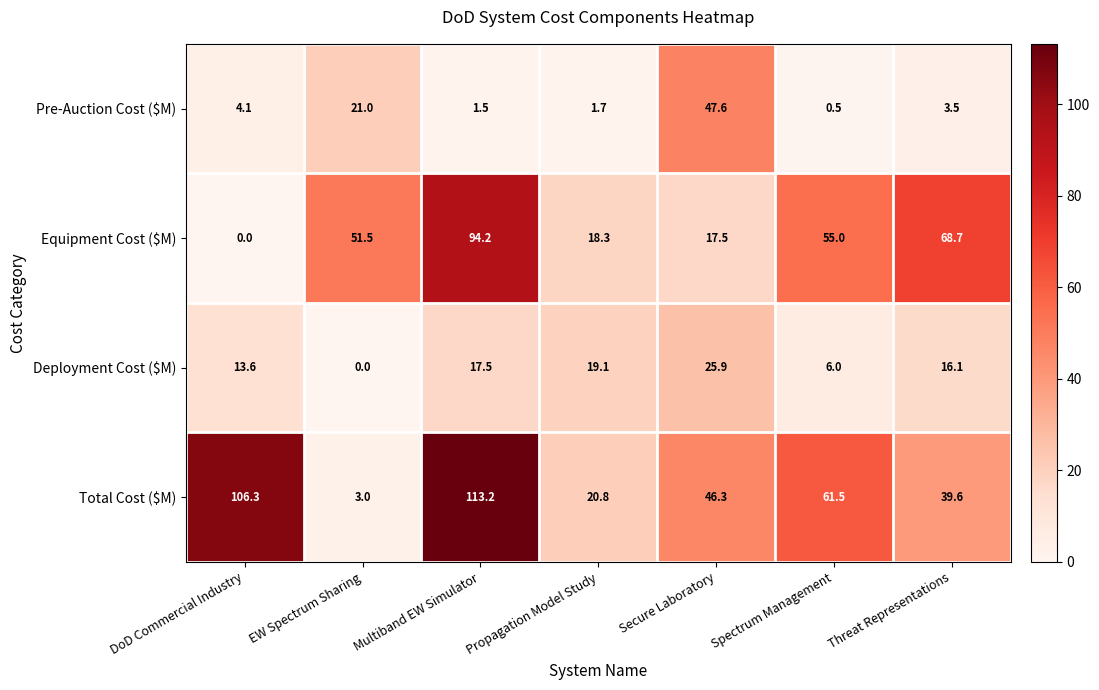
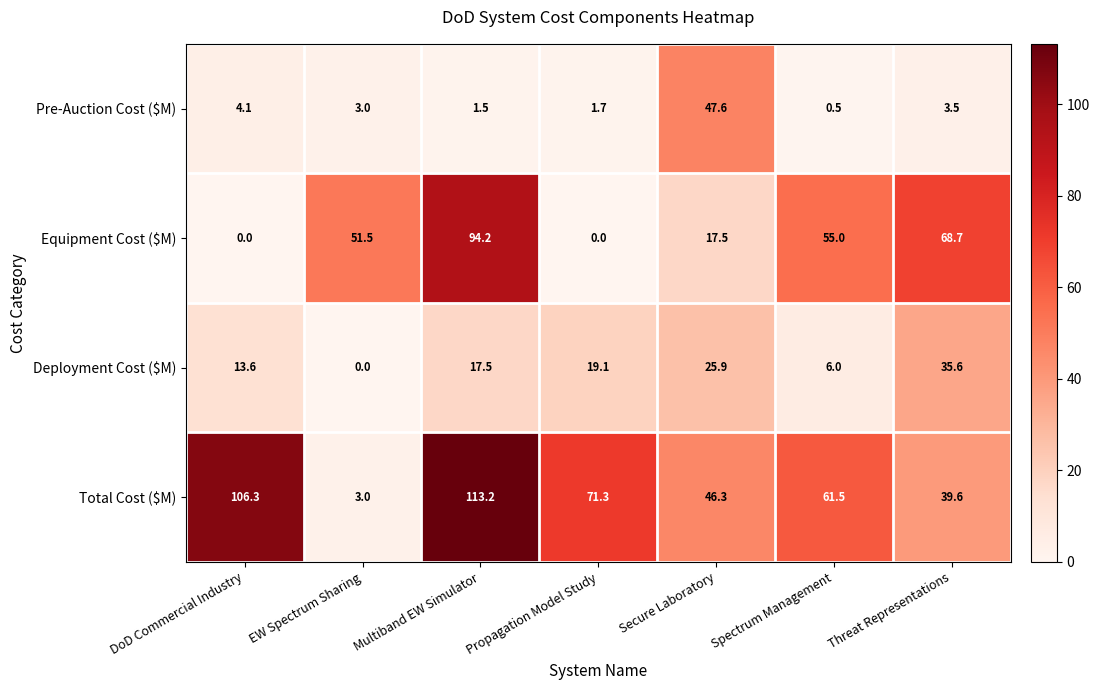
  {
    "Pre-Auction Cost ($M)": {
      "DoD Commercial Industry": 4.1,
-     "EW Spectrum Sharing": 21.0,
+     "EW Spectrum Sharing": 3.0,
      "Multiband EW Simulator": 1.5,
      "Propagation Model Study": 1.7,
      "Secure Laboratory": 47.6,
      "Spectrum Management": 0.5,
      "Threat Representations": 3.5
    },
    "Equipment Cost ($M)": {
      "DoD Commercial Industry": 0.0,
      "EW Spectrum Sharing": 51.5,
      "Multiband EW Simulator": 94.2,
-     "Propagation Model Study": 18.3,
+     "Propagation Model Study": 0.0,
      "Secure Laboratory": 17.5,
      "Spectrum Management": 55.0,
      "Threat Representations": 68.7
    },
    "Deployment Cost ($M)": {
      "DoD Commercial Industry": 13.6,
      "EW Spectrum Sharing": 0.0,
      "Multiband EW Simulator": 17.5,
      "Propagation Model Study": 19.1,
      "Secure Laboratory": 25.9,
      "Spectrum Management": 6.0,
-     "Threat Representations": 16.1
+     "Threat Representations": 35.6
    },
    "Total Cost ($M)": {
      "DoD Commercial Industry": 106.3,
      "EW Spectrum Sharing": 3.0,
      "Multiband EW Simulator": 113.2,
-     "Propagation Model Study": 20.8,
+     "Propagation Model Study": 71.3,
      "Secure Laboratory": 46.3,
      "Spectrum Management": 61.5,
      "Threat Representations": 39.6
    }
  }
